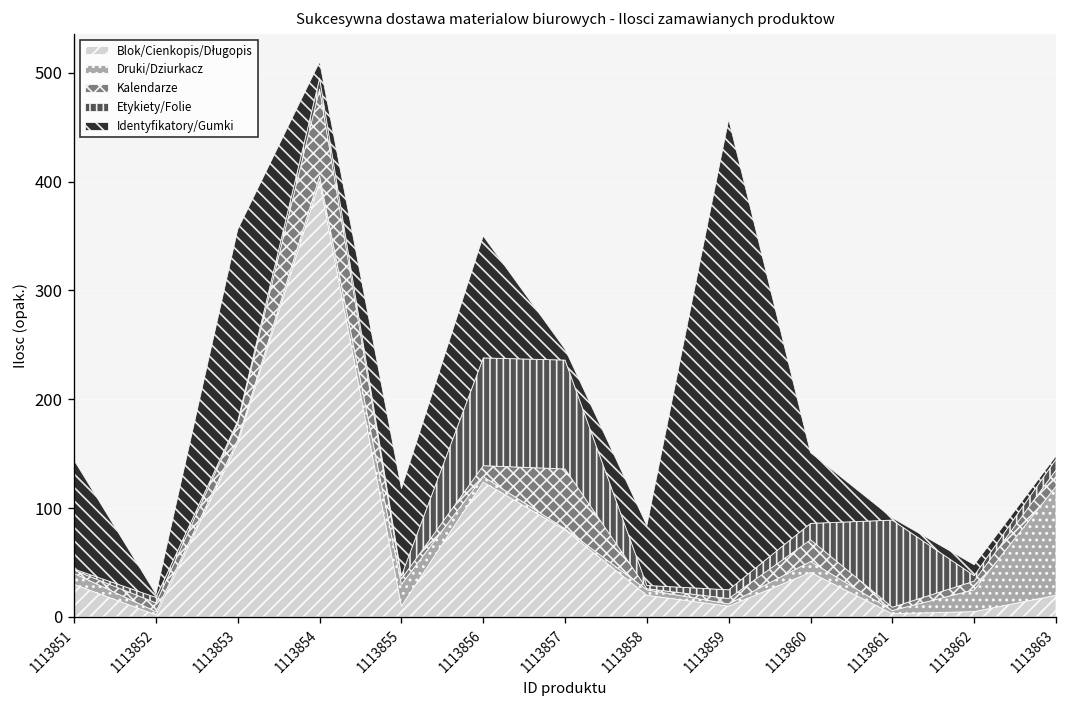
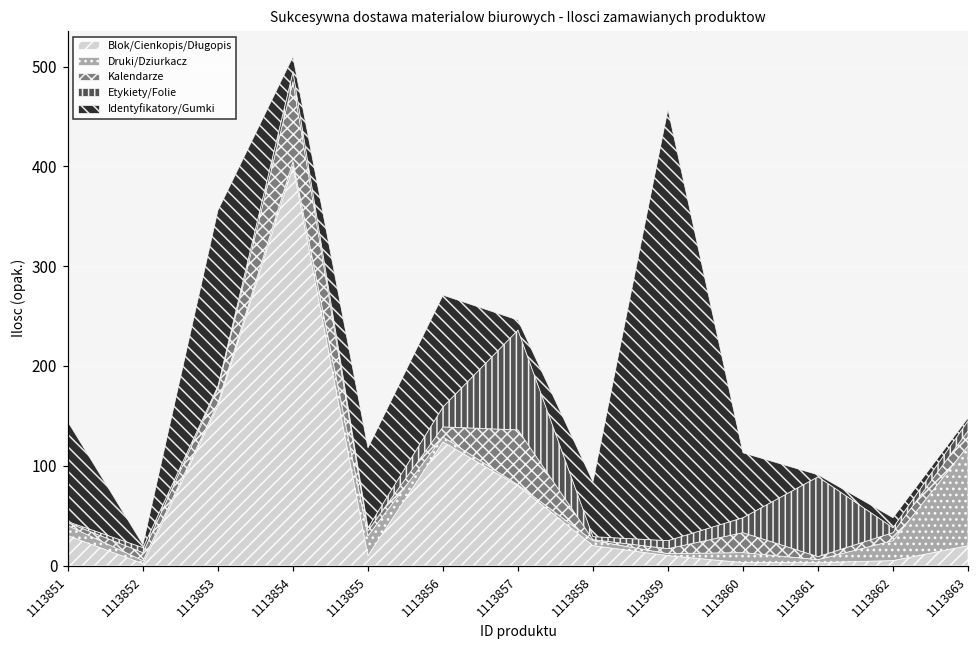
  {
    "Blok/Cienkopis/Długopis": {
      "1113851": 30,
      "1113853": 160,
      "1113854": 400,
      "1113855": 10,
      "1113856": 120,
      "1113858": 20,
-     "1113860": 40,
+     "1113860": 0,
      "1113861": 0,
      "1113862": 10,
      "1113863": 20
    },
    "Druki/Dziurkacz": {
      "1113851": 10,
      "1113852": 0,
      "1113853": 0,
      "1113854": 10,
      "1113855": 20,
      "1113856": 10,
      "1113860": 10,
      "1113861": 0,
      "1113862": 20,
      "1113863": 100
    },
    "Kalendarze": {
      "1113852": 10,
      "1113854": 80,
      "1113855": 10,
      "1113856": 10,
      "1113857": 60,
      "1113859": 10,
      "1113860": 20,
      "1113861": 0,
      "1113862": 10,
      "1113863": 20
    },
    "Etykiety/Folie": {
      "1113852": 10,
      "1113854": 10,
      "1113855": 0,
-     "1113856": 100,
+     "1113856": 20,
      "1113857": 100,
      "1113858": 0,
      "1113859": 10,
      "1113860": 20,
      "1113862": 10,
      "1113863": 10
    },
    "Identyfikatory/Gumki": {
      "1113851": 100,
      "1113852": 0,
      "1113853": 180,
      "1113854": 20,
      "1113855": 80,
      "1113856": 110,
      "1113857": 10,
      "1113858": 60,
      "1113859": 430,
      "1113860": 70,
      "1113862": 10,
      "1113863": 0
    }
  }
